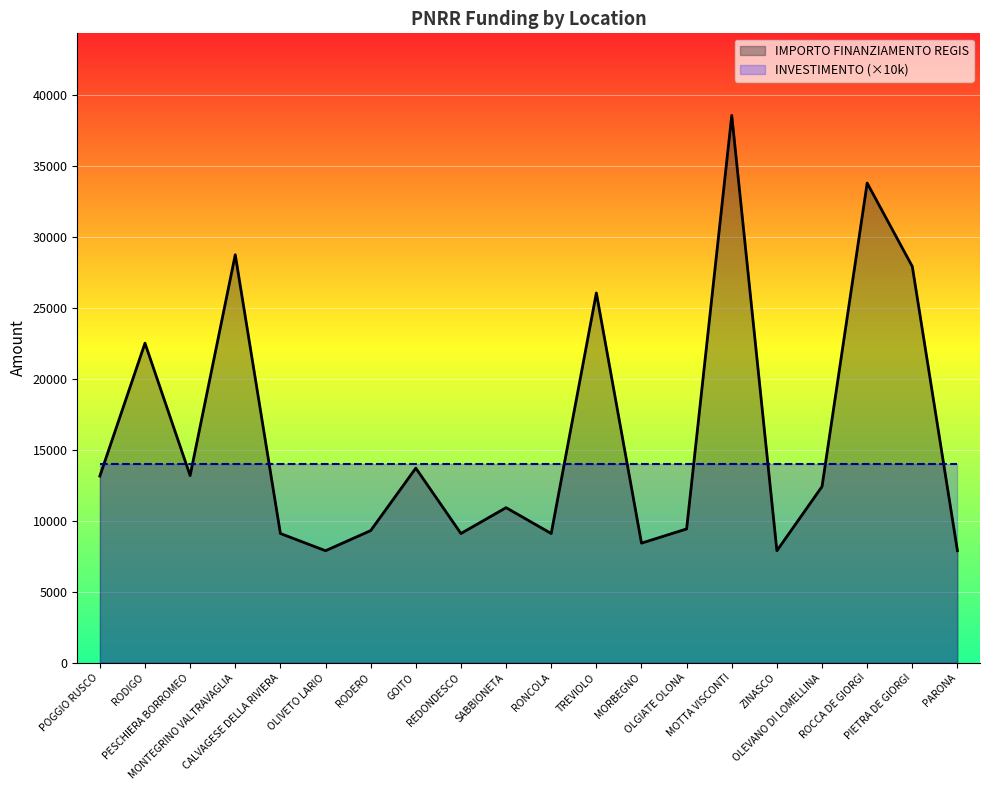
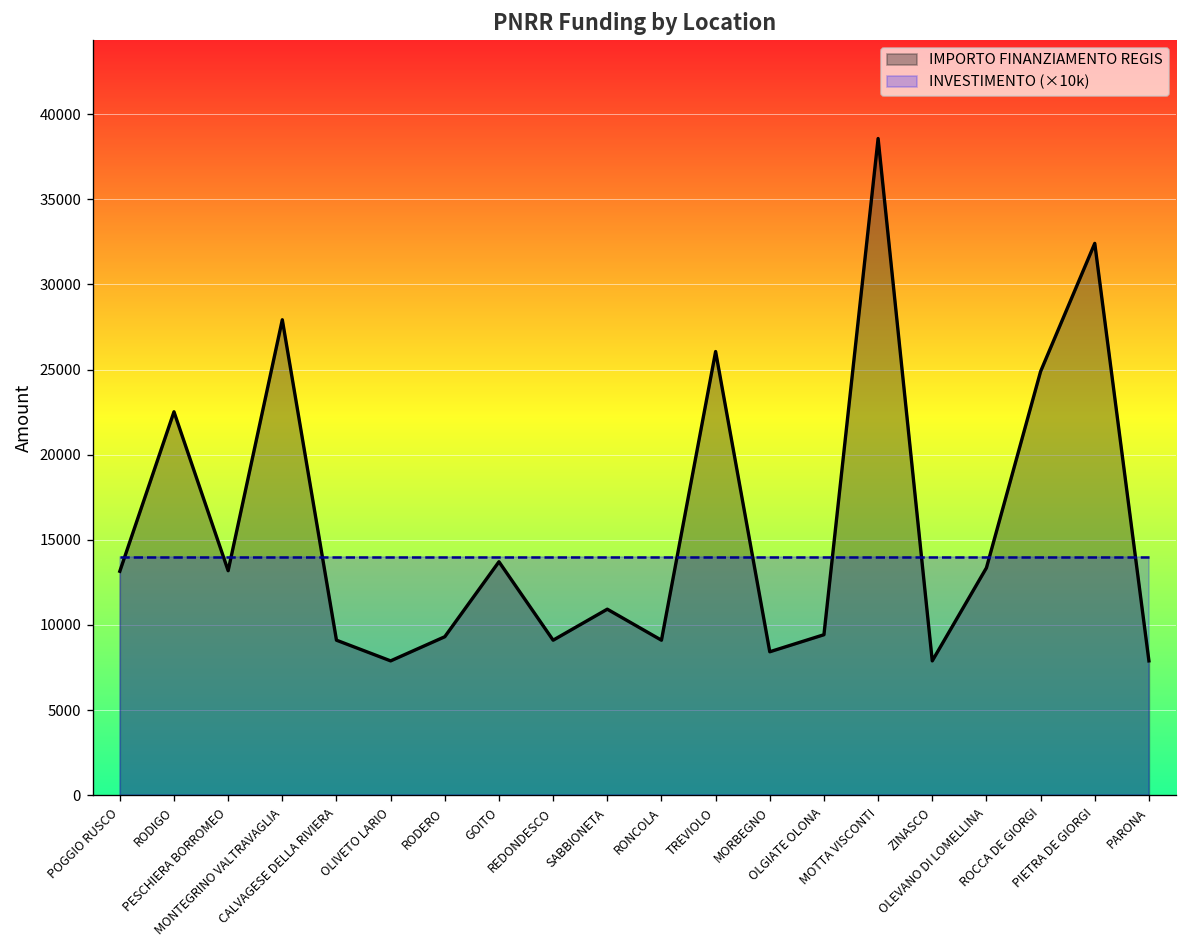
  {
    "IMPORTO FINANZIAMENTO REGIS": {
      "POGGIO RUSCO": 13200,
      "RODIGO": 22500,
      "PESCHIERA BORROMEO": 13200,
-     "MONTEGRINO VALTRAVAGLIA": 28700,
+     "MONTEGRINO VALTRAVAGLIA": 27900,
      "CALVAGESE DELLA RIVIERA": 9100,
      "OLIVETO LARIO": 7900,
      "RODERO": 9300,
      "GOITO": 13700,
      "REDONDESCO": 9100,
      "SABBIONETA": 10900,
      "RONCOLA": 9100,
      "TREVIOLO": 26100,
      "MORBEGNO": 8400,
      "OLGIATE OLONA": 9400,
      "MOTTA VISCONTI": 38600,
      "ZINASCO": 7900,
-     "OLEVANO DI LOMELLINA": 12400,
-     "ROCCA DE GIORGI": 33800,
-     "PIETRA DE GIORGI": 27900,
+     "OLEVANO DI LOMELLINA": 13400,
+     "ROCCA DE GIORGI": 24900,
+     "PIETRA DE GIORGI": 32400,
      "PARONA": 7900
    },
    "INVESTIMENTO (×10k)": {
      "POGGIO RUSCO": 14000,
      "RODIGO": 14000,
      "PESCHIERA BORROMEO": 14000,
      "MONTEGRINO VALTRAVAGLIA": 14000,
      "CALVAGESE DELLA RIVIERA": 14000,
      "OLIVETO LARIO": 14000,
      "RODERO": 14000,
      "GOITO": 14000,
      "REDONDESCO": 14000,
      "SABBIONETA": 14000,
      "RONCOLA": 14000,
      "TREVIOLO": 14000,
      "MORBEGNO": 14000,
      "OLGIATE OLONA": 14000,
      "MOTTA VISCONTI": 14000,
      "ZINASCO": 14000,
      "OLEVANO DI LOMELLINA": 14000,
      "ROCCA DE GIORGI": 14000,
      "PIETRA DE GIORGI": 14000,
      "PARONA": 14000
    }
  }
